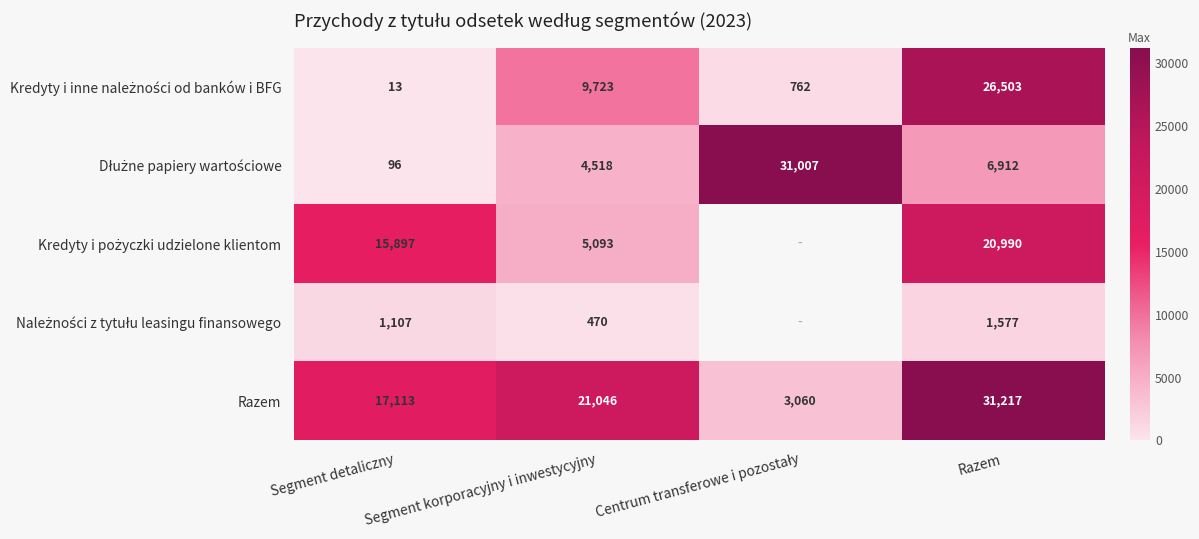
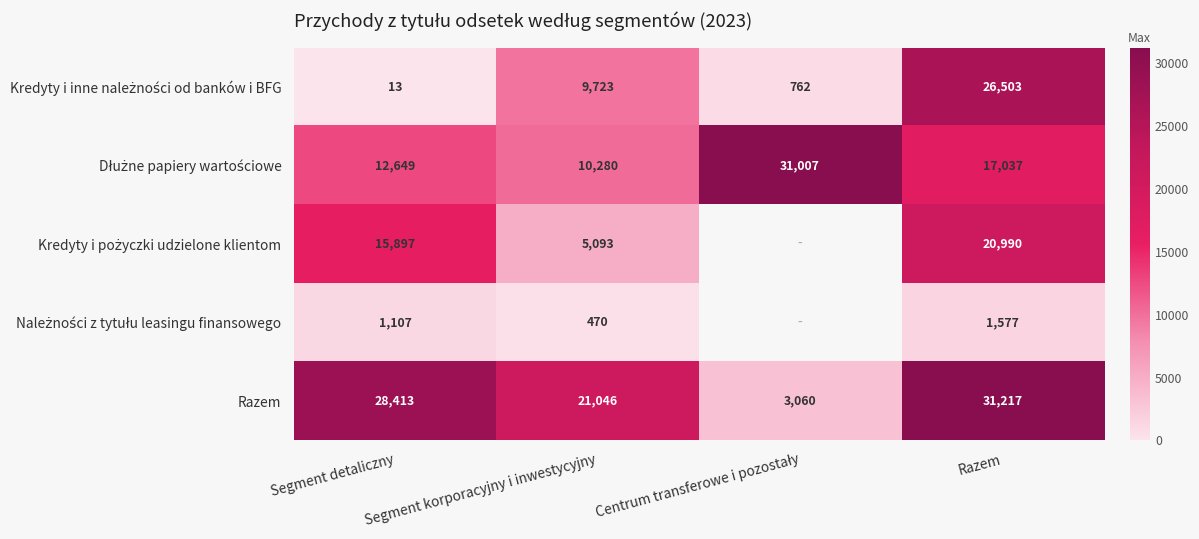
  {
    "Kredyty i inne należności od banków i BFG": {
      "Segment detaliczny": "13",
      "Segment korporacyjny i inwestycyjny": "9,723",
      "Centrum transferowe i pozostały": "762",
      "Razem": "26,503"
    },
    "Dłużne papiery wartościowe": {
-     "Segment detaliczny": "96",
-     "Segment korporacyjny i inwestycyjny": "4,518",
+     "Segment detaliczny": "12,649",
+     "Segment korporacyjny i inwestycyjny": "10,280",
      "Centrum transferowe i pozostały": "31,007",
-     "Razem": "6,912"
+     "Razem": "17,037"
    },
    "Kredyty i pożyczki udzielone klientom": {
      "Segment detaliczny": "15,897",
      "Segment korporacyjny i inwestycyjny": "5,093",
      "Razem": "20,990"
    },
    "Należności z tytułu leasingu finansowego": {
      "Segment detaliczny": "1,107",
      "Segment korporacyjny i inwestycyjny": "470",
      "Razem": "1,577"
    },
    "Razem": {
-     "Segment detaliczny": "17,113",
+     "Segment detaliczny": "28,413",
      "Segment korporacyjny i inwestycyjny": "21,046",
      "Centrum transferowe i pozostały": "3,060",
      "Razem": "31,217"
    }
  }
